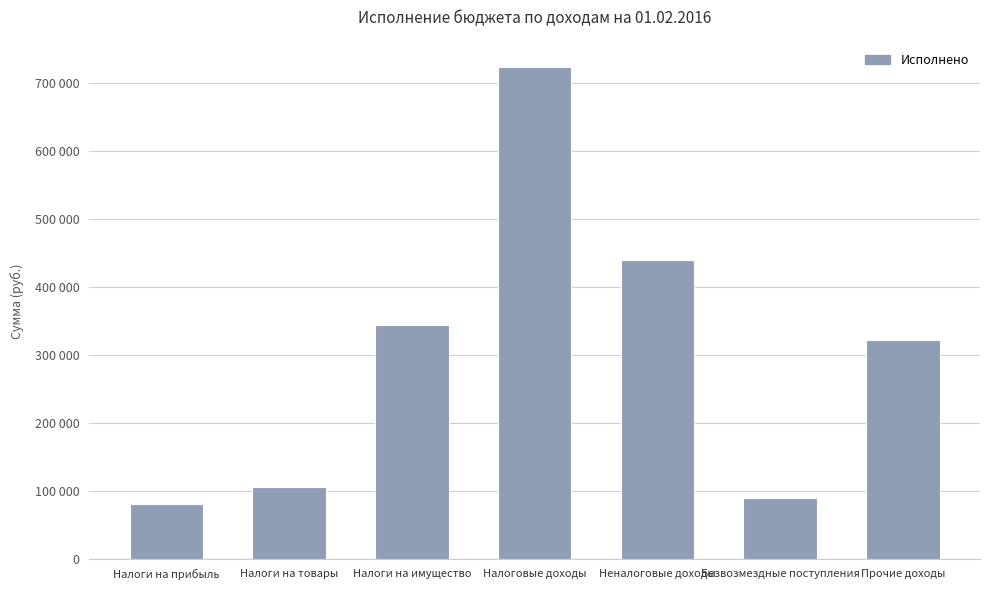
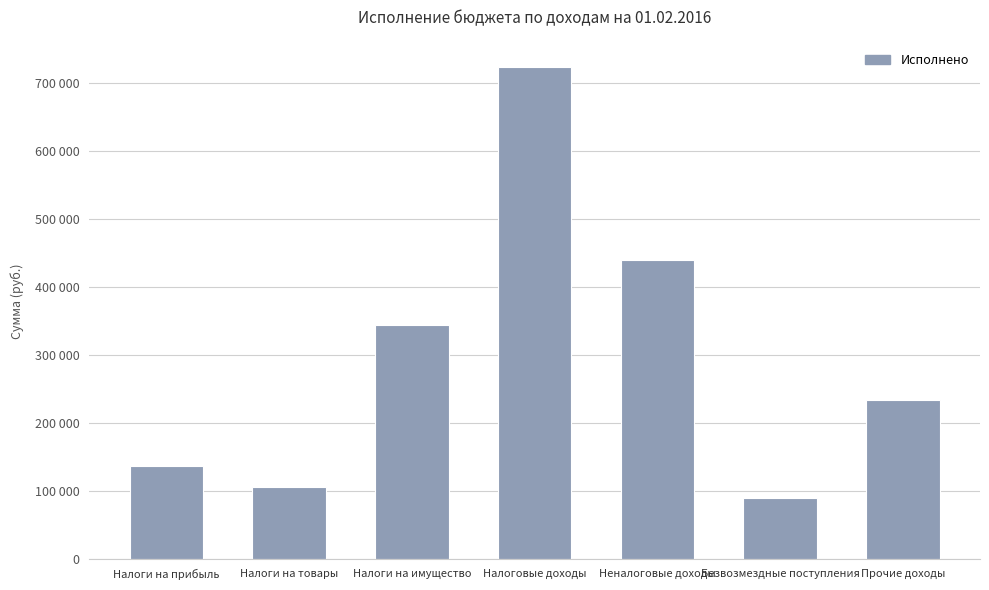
  {
-   "Налоги на прибыль": 80000,
+   "Налоги на прибыль": 140000,
    "Налоги на товары": 110000,
    "Налоги на имущество": 340000,
    "Налоговые доходы": 720000,
    "Неналоговые доходы": 440000,
    "Безвозмездные поступления": 90000,
-   "Прочие доходы": 320000
+   "Прочие доходы": 230000
  }
